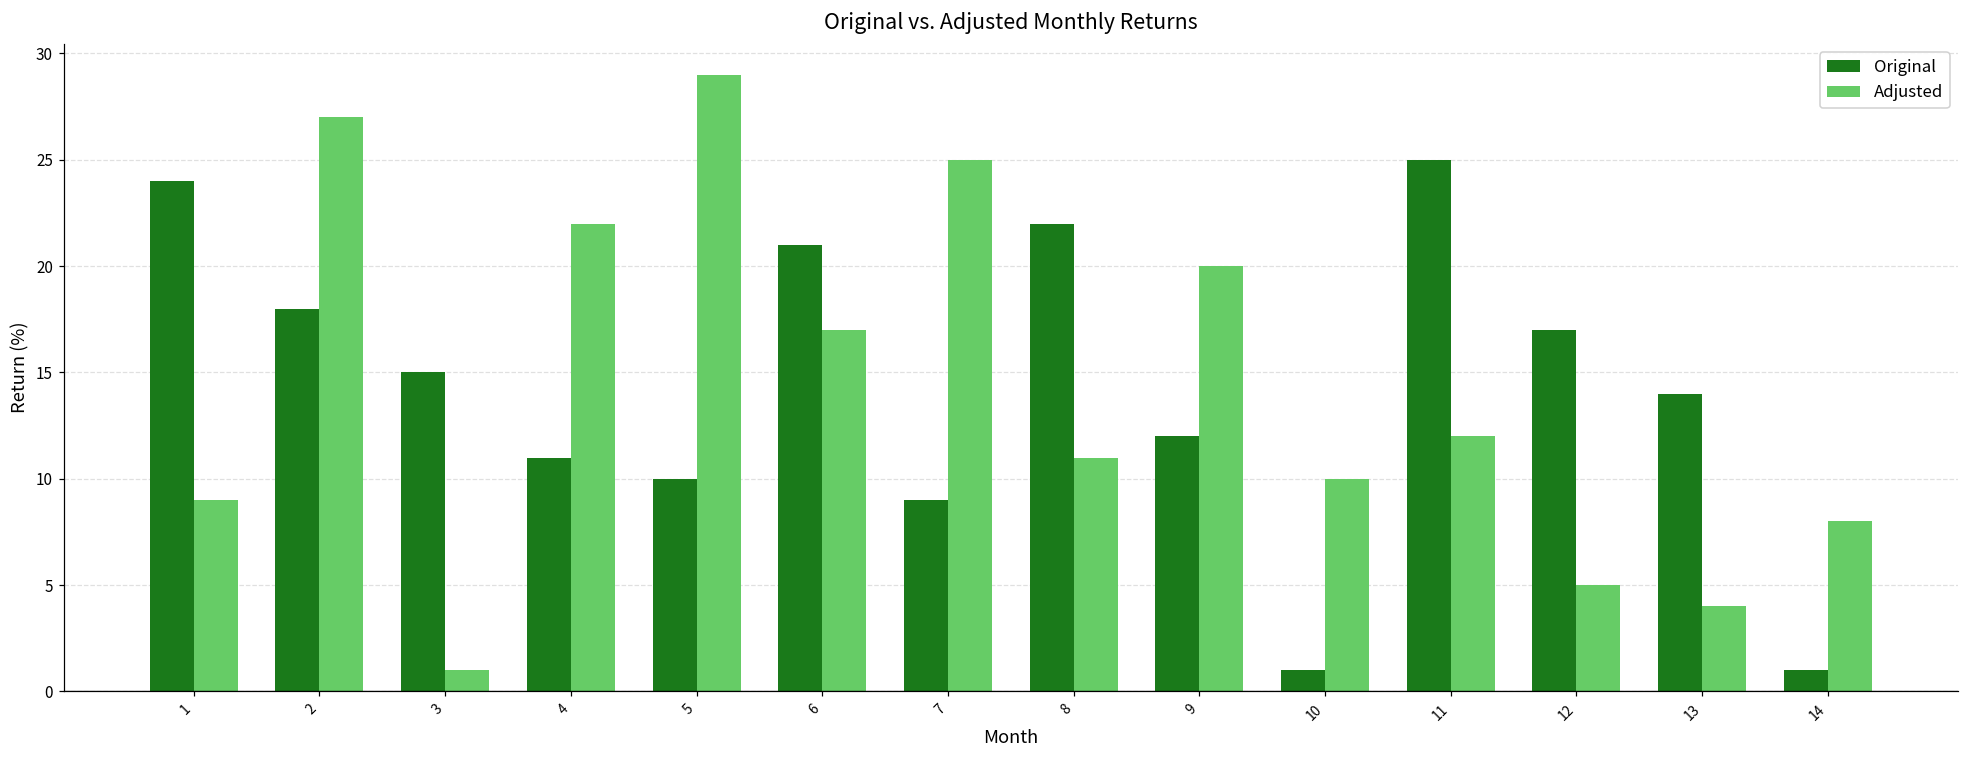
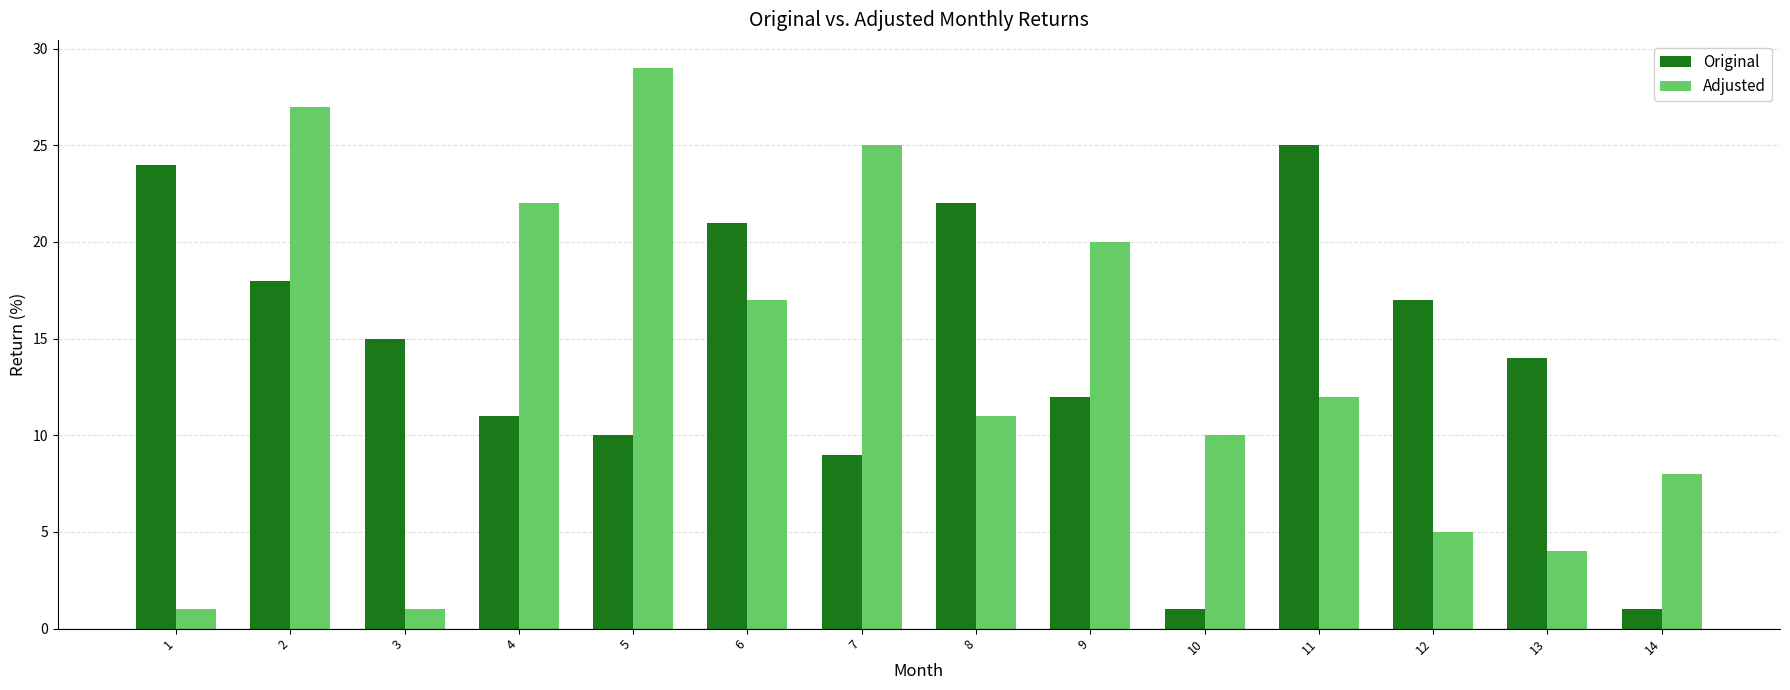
  {
    "Original": {
      "1": 24,
      "2": 18,
      "3": 15,
      "4": 11,
      "5": 10,
      "6": 21,
      "7": 9,
      "8": 22,
      "9": 12,
      "10": 1,
      "11": 25,
      "12": 17,
      "13": 14,
      "14": 1
    },
    "Adjusted": {
-     "1": 9,
+     "1": 1,
      "2": 27,
      "3": 1,
      "4": 22,
      "5": 29,
      "6": 17,
      "7": 25,
      "8": 11,
      "9": 20,
      "10": 10,
      "11": 12,
      "12": 5,
      "13": 4,
      "14": 8
    }
  }
